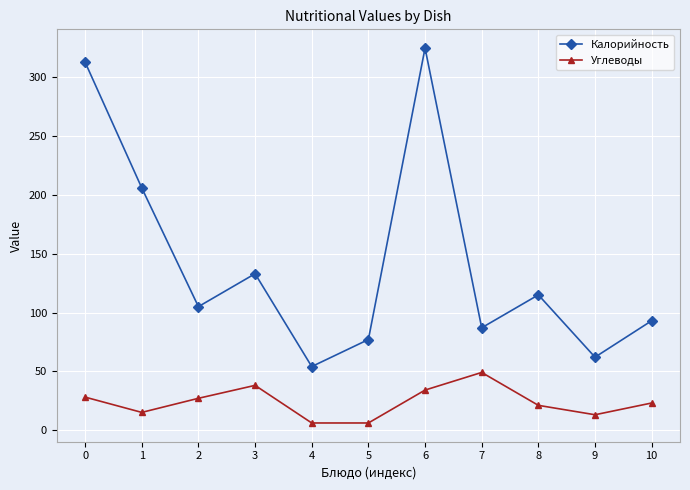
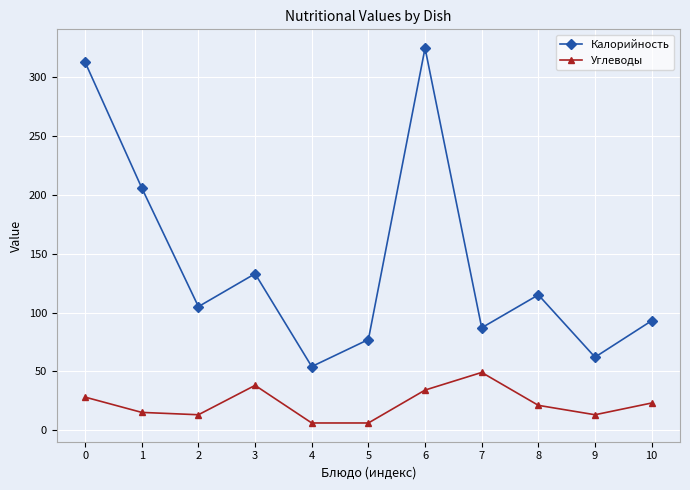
  {
    "Калорийность": {
      "0": 313,
      "1": 206,
      "2": 105,
      "3": 133,
      "4": 54,
      "5": 77,
      "6": 325,
      "7": 87,
      "8": 115,
      "9": 62,
      "10": 93
    },
    "Углеводы": {
      "0": 28,
      "1": 15,
-     "2": 27,
+     "2": 13,
      "3": 38,
      "4": 6,
      "5": 6,
      "6": 34,
      "7": 49,
      "8": 21,
      "9": 13,
      "10": 23
    }
  }
